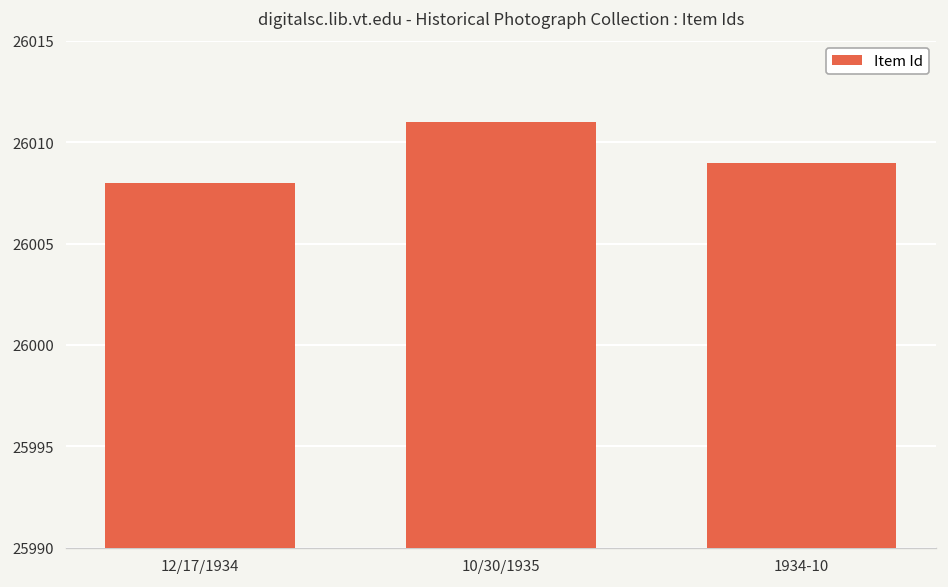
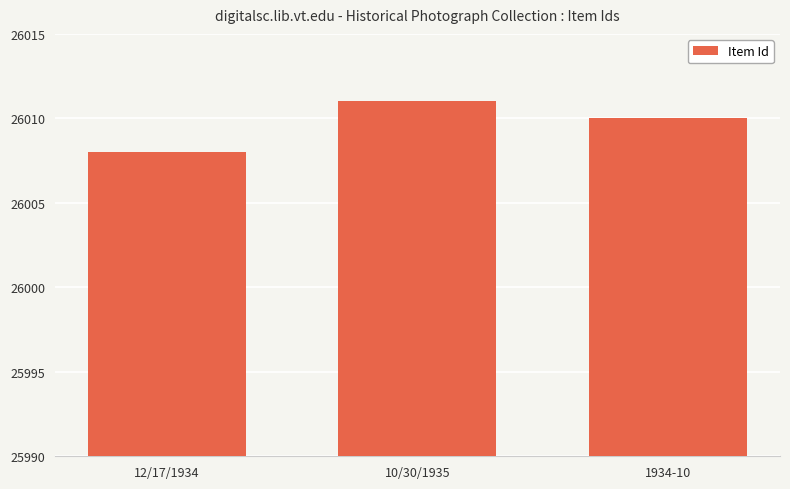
  {
    "12/17/1934": 26008,
    "10/30/1935": 26011,
-   "1934-10": 26009
+   "1934-10": 26010
  }
